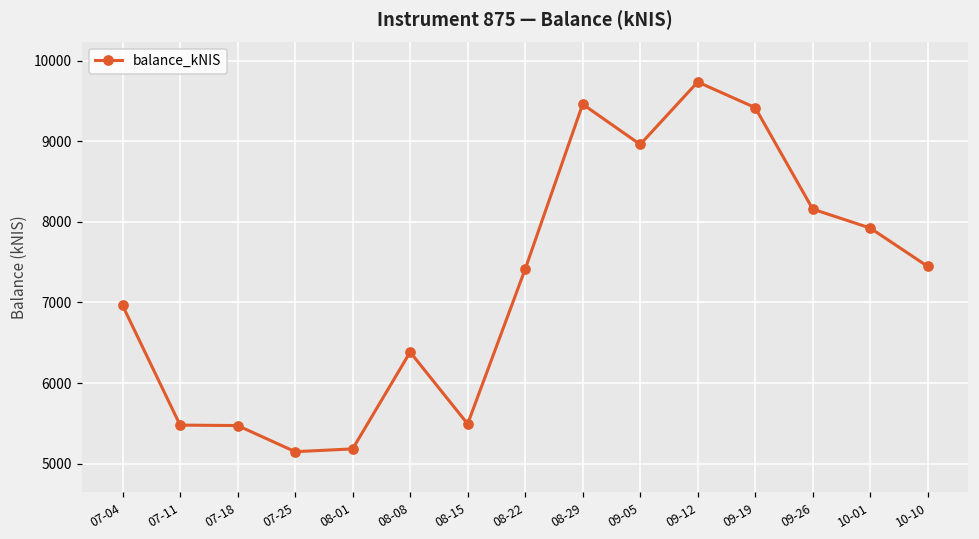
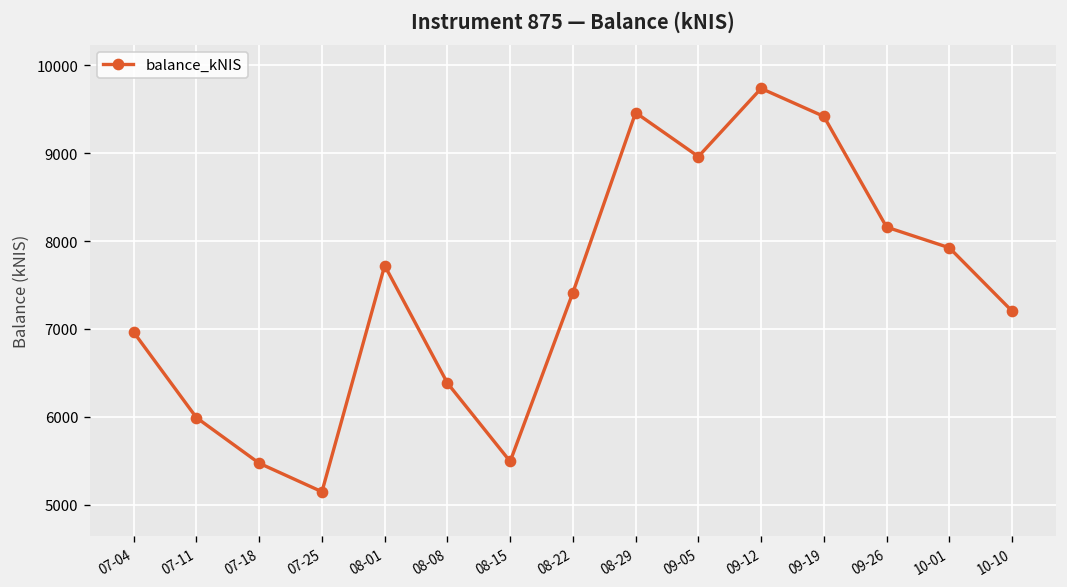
  {
    "07-04": 7000,
-   "07-11": 5500,
+   "07-11": 6000,
    "07-18": 5500,
    "07-25": 5100,
-   "08-01": 5200,
+   "08-01": 7700,
    "08-08": 6400,
    "08-15": 5500,
    "08-22": 7400,
    "08-29": 9500,
    "09-05": 9000,
    "09-12": 9700,
    "09-19": 9400,
    "09-26": 8200,
    "10-01": 7900,
-   "10-10": 7400
+   "10-10": 7200
  }
